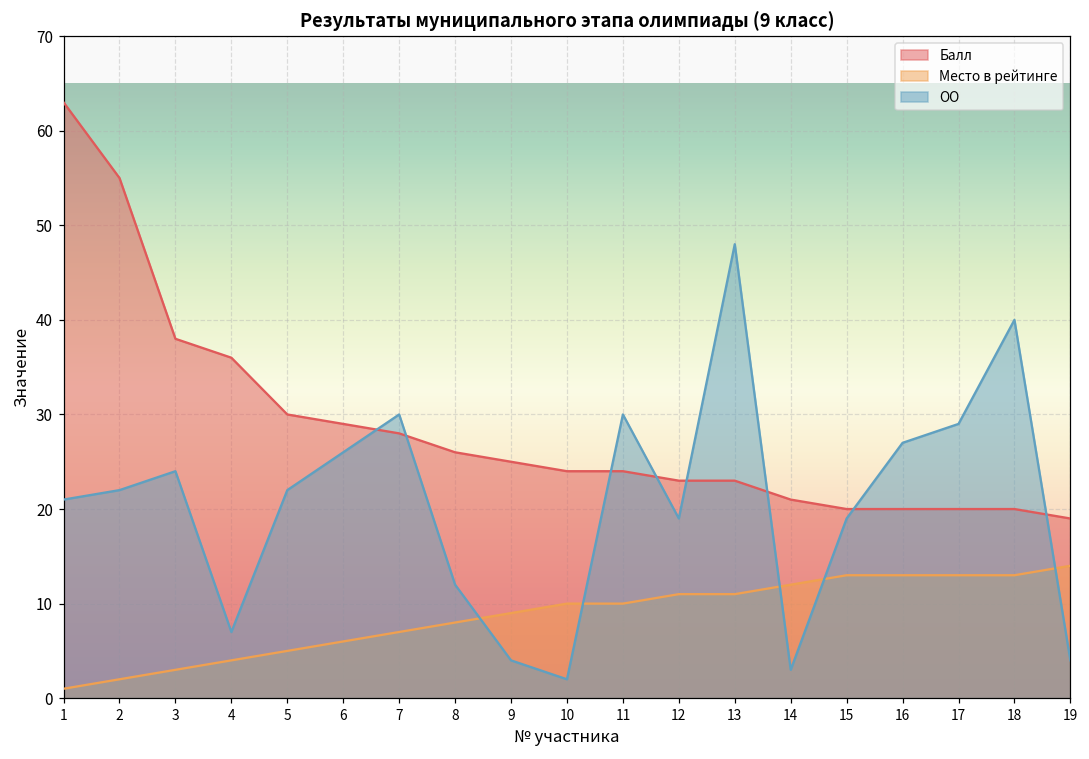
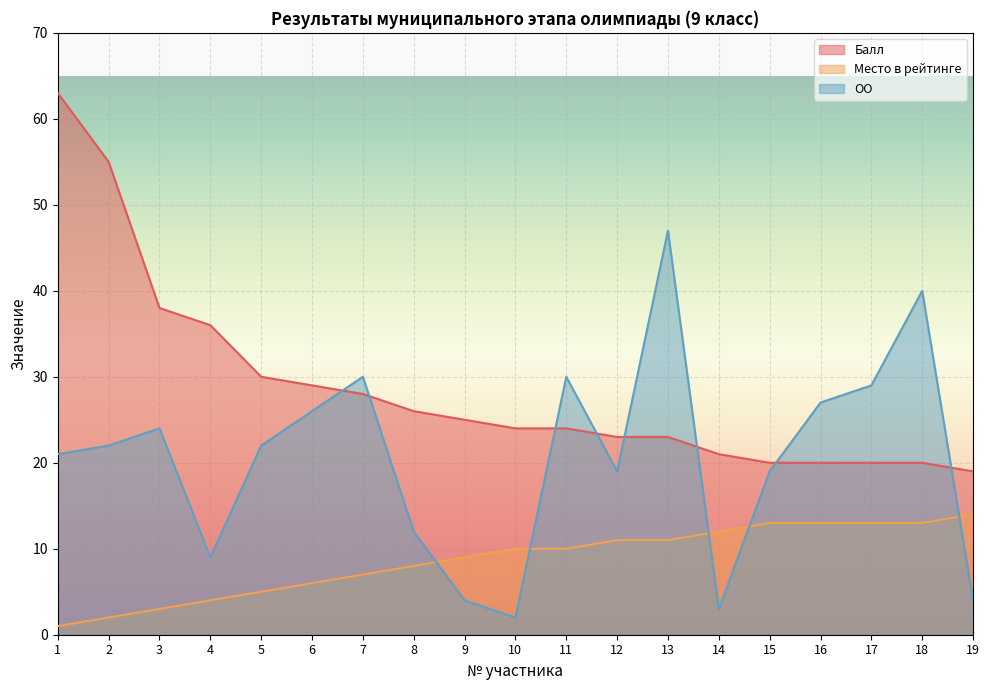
  {
    "ОО": {
      "1": 21,
      "2": 22,
      "3": 24,
-     "4": 7,
+     "4": 9,
      "5": 22,
      "6": 26,
      "7": 30,
      "8": 12,
      "9": 4,
      "10": 2,
      "11": 30,
      "12": 19,
-     "13": 48,
+     "13": 47,
      "14": 3,
      "15": 19,
      "16": 27,
      "17": 29,
      "18": 40,
      "19": 4
    }
  }
